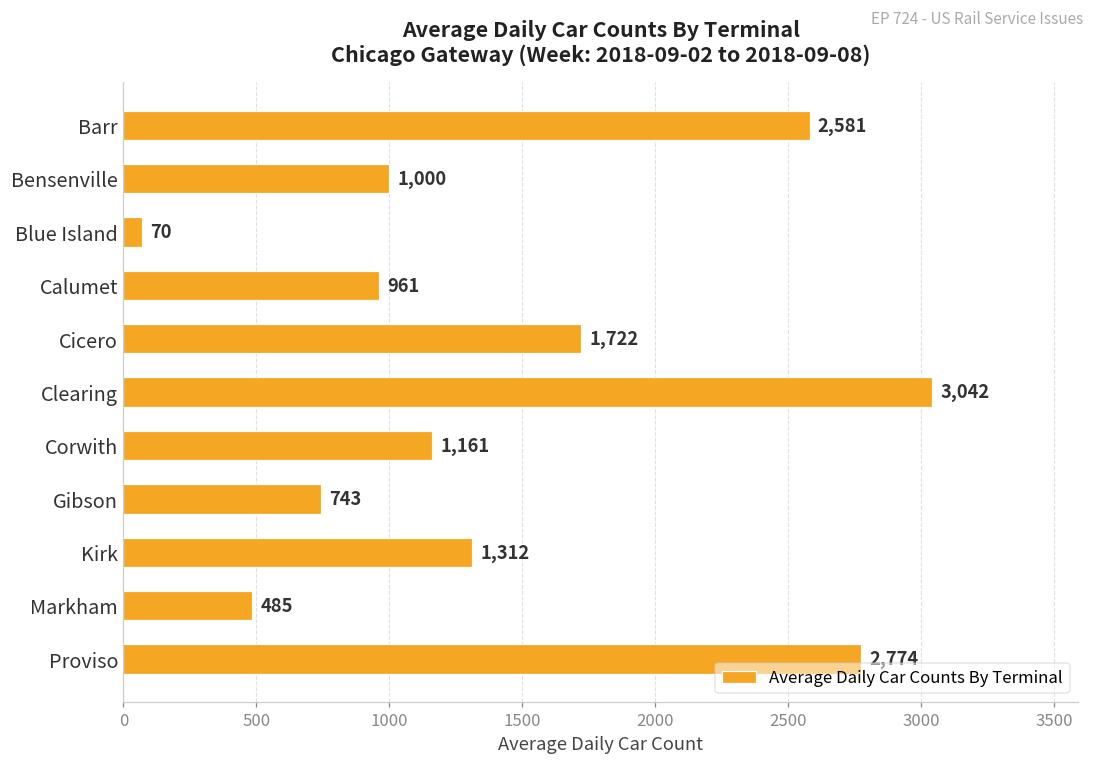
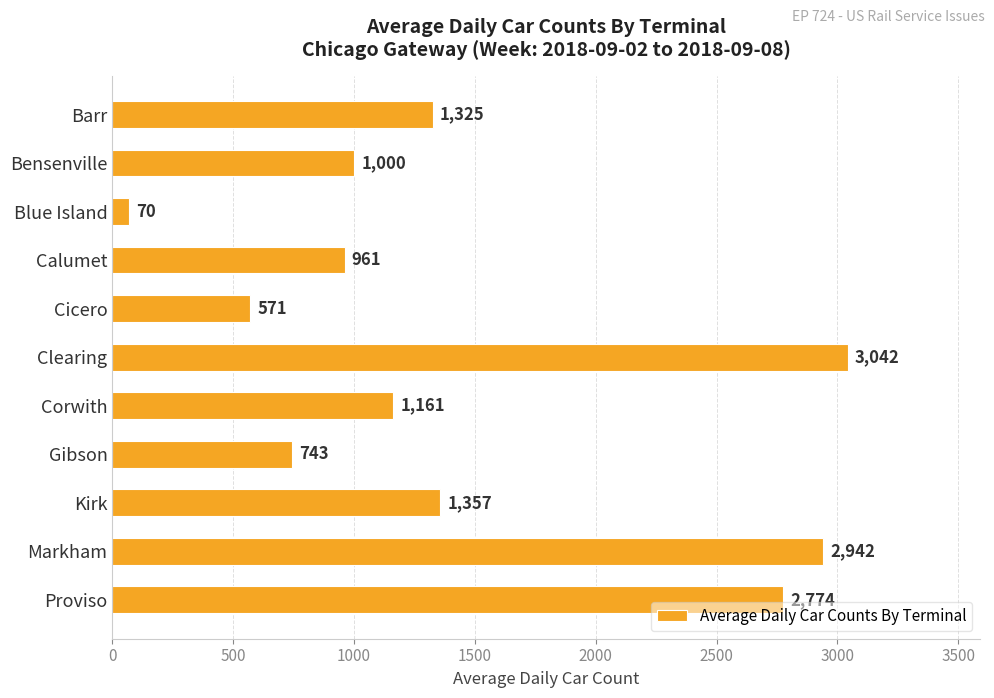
  {
-   "Barr": "2,581",
+   "Barr": "1,325",
    "Bensenville": "1,000",
    "Blue Island": "70",
    "Calumet": "961",
-   "Cicero": "1,722",
+   "Cicero": "571",
    "Clearing": "3,042",
    "Corwith": "1,161",
    "Gibson": "743",
-   "Kirk": "1,312",
-   "Markham": "485"
+   "Kirk": "1,357",
+   "Markham": "2,942"
  }
